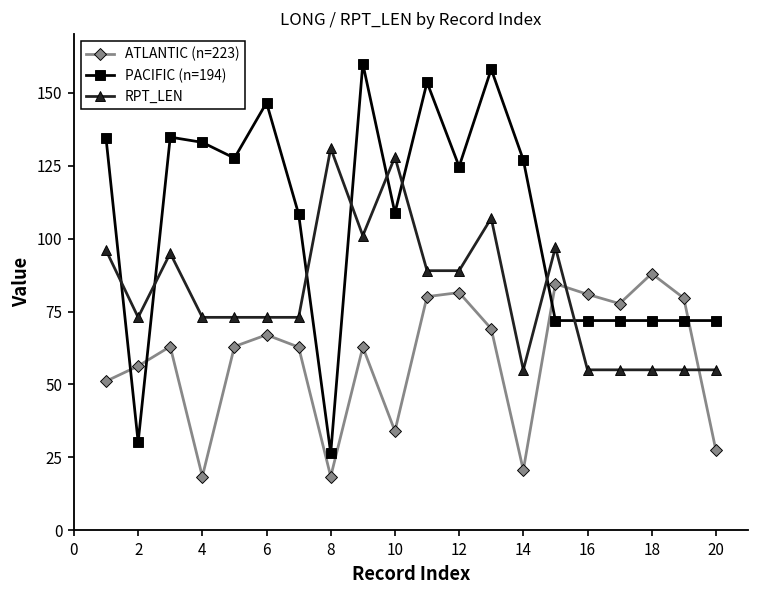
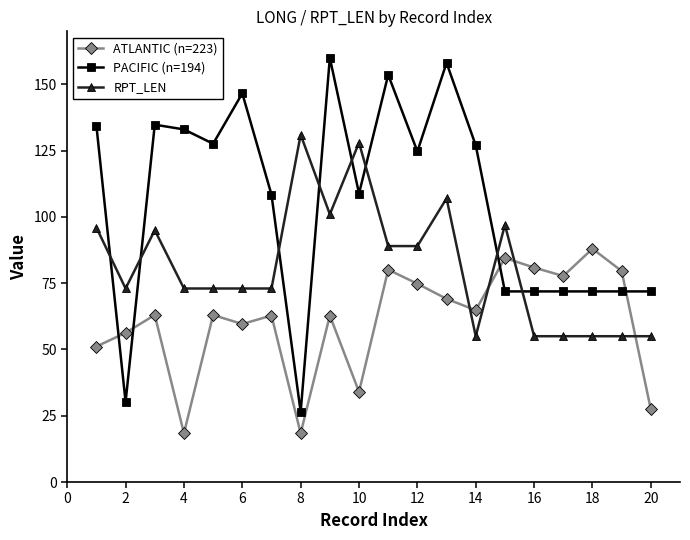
  {
    "ATLANTIC (n=223)": {
      "2": 56,
      "4": 18,
-     "6": 67,
+     "6": 60,
      "8": 18,
      "10": 34,
-     "12": 82,
-     "14": 21,
+     "12": 75,
+     "14": 65,
      "16": 81,
      "18": 88,
      "20": 27
    }
  }
